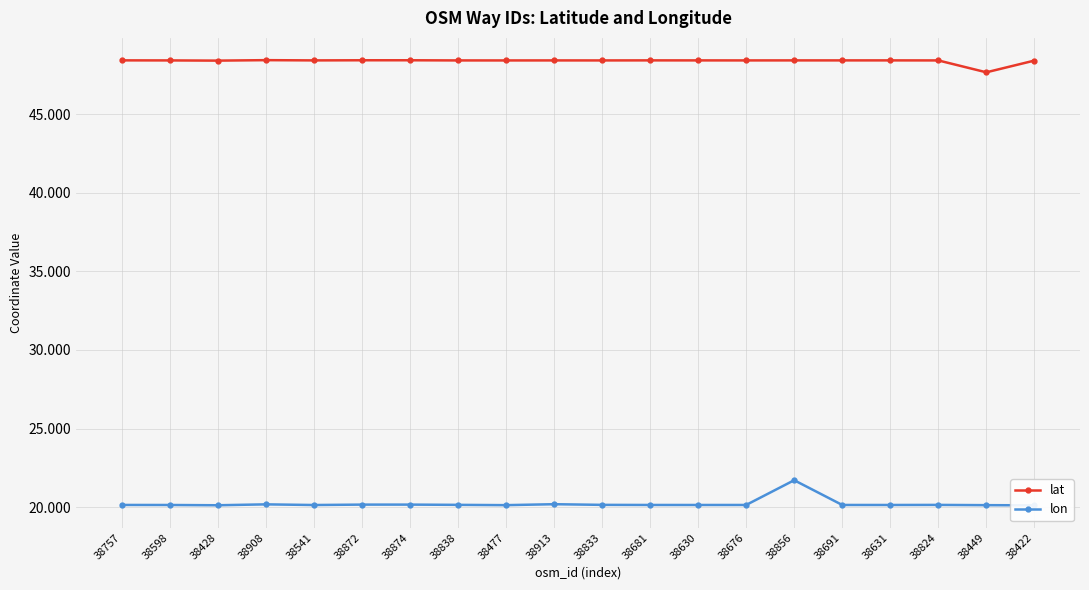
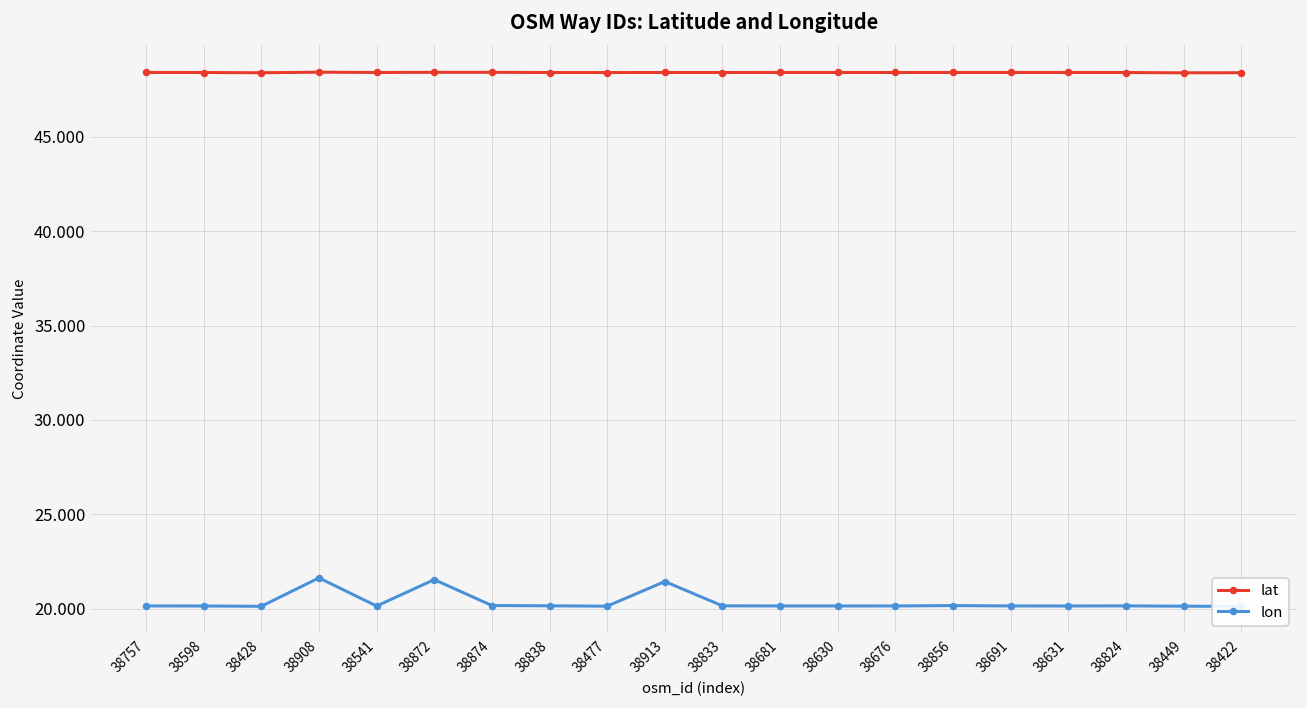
  {
    "lat": {
      "38757": 48.4,
      "38598": 48.4,
      "38428": 48.4,
      "38908": 48.4,
      "38541": 48.4,
      "38872": 48.4,
      "38874": 48.4,
      "38838": 48.4,
      "38477": 48.4,
      "38913": 48.4,
      "38833": 48.4,
      "38681": 48.4,
      "38630": 48.4,
      "38676": 48.4,
      "38856": 48.4,
      "38691": 48.4,
      "38631": 48.4,
      "38824": 48.4,
-     "38449": 47.7,
+     "38449": 48.4,
      "38422": 48.4
    },
    "lon": {
      "38757": 20.1,
      "38598": 20.1,
      "38428": 20.1,
-     "38908": 20.2,
+     "38908": 21.6,
      "38541": 20.1,
-     "38872": 20.2,
+     "38872": 21.5,
      "38874": 20.2,
      "38838": 20.2,
      "38477": 20.1,
-     "38913": 20.2,
+     "38913": 21.4,
      "38833": 20.1,
      "38681": 20.1,
      "38630": 20.1,
      "38676": 20.1,
-     "38856": 21.7,
+     "38856": 20.2,
      "38691": 20.1,
      "38631": 20.1,
      "38824": 20.1,
      "38449": 20.1
    }
  }
